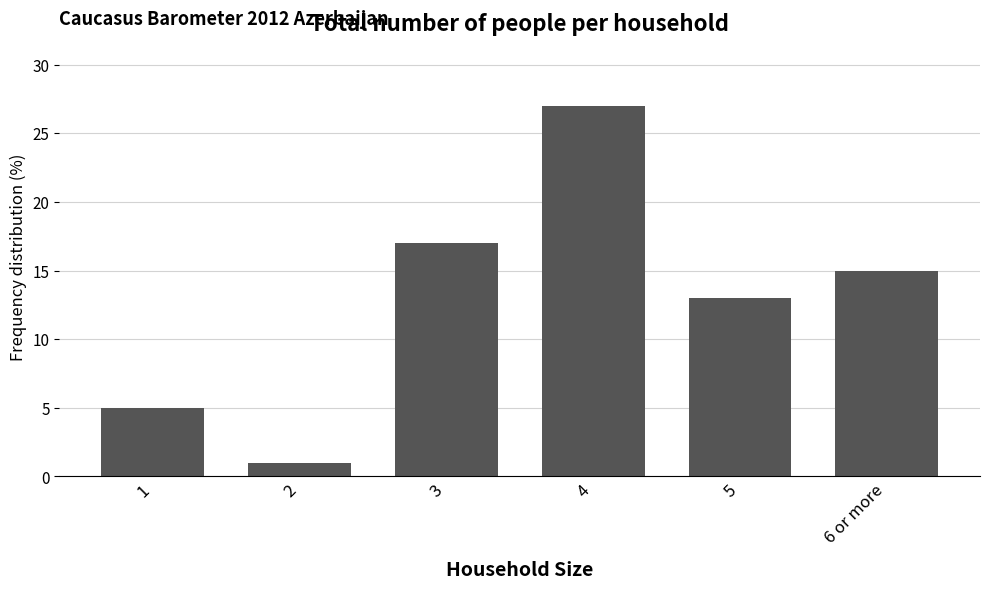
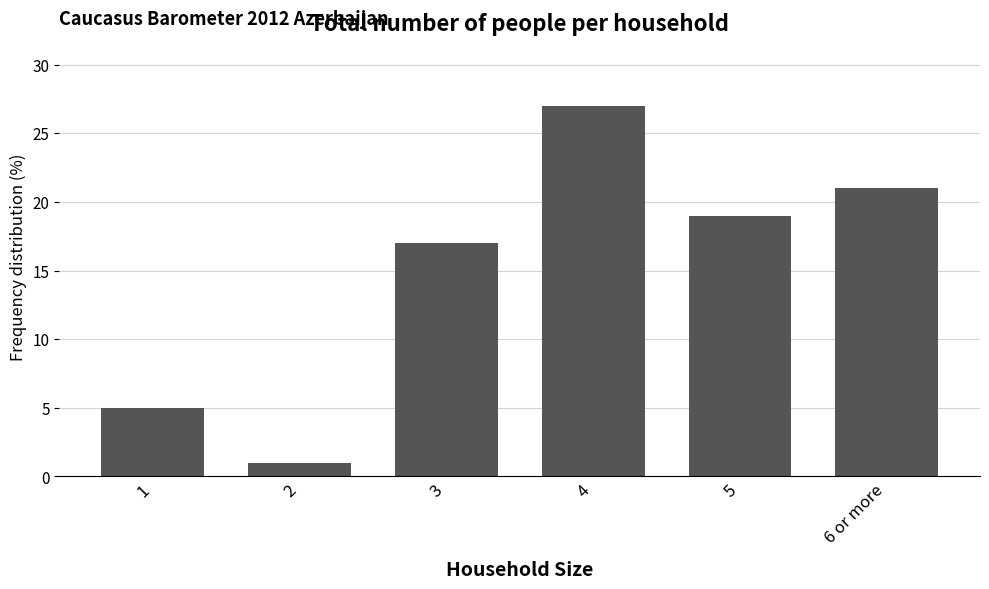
  {
    "1": 5,
    "2": 1,
    "3": 17,
    "4": 27,
-   "5": 13,
-   "6 or more": 15
+   "5": 19,
+   "6 or more": 21
  }
